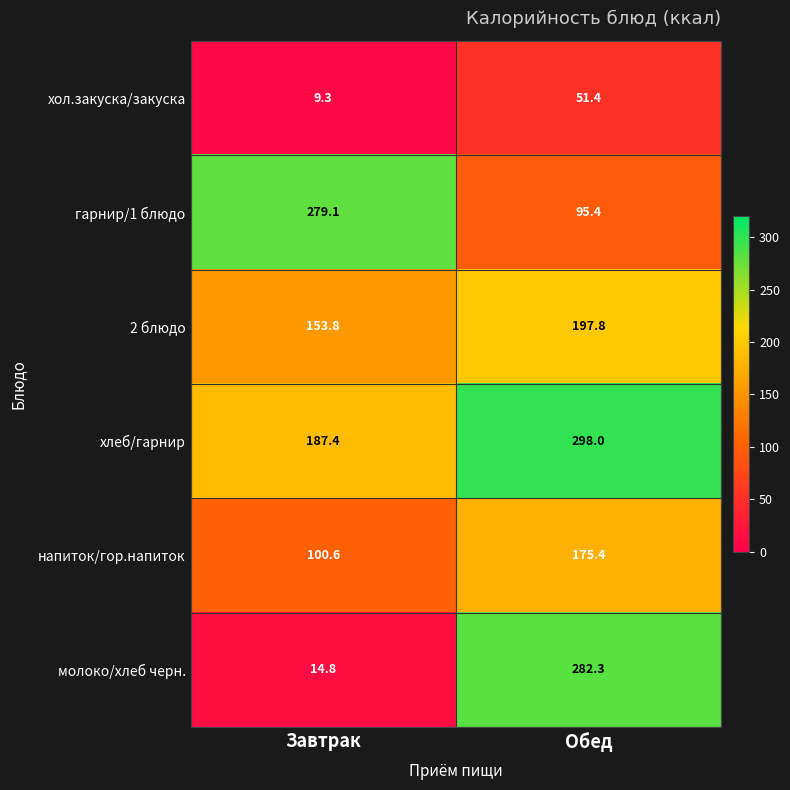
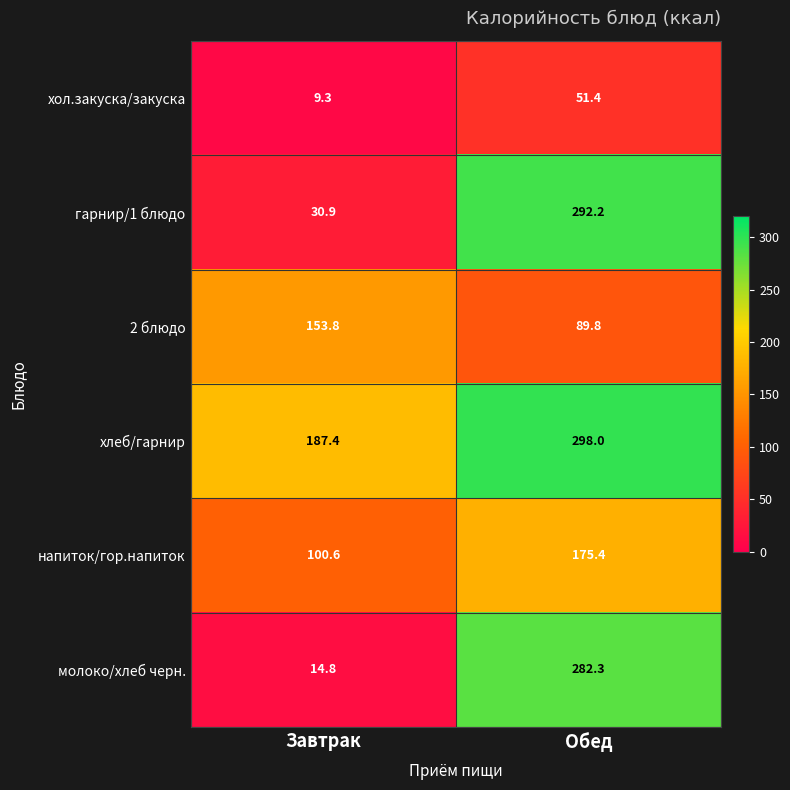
  {
    "хол.закуска/закуска": {
      "Завтрак": 9.3,
      "Обед": 51.4
    },
    "гарнир/1 блюдо": {
-     "Завтрак": 279.1,
-     "Обед": 95.4
+     "Завтрак": 30.9,
+     "Обед": 292.2
    },
    "2 блюдо": {
      "Завтрак": 153.8,
-     "Обед": 197.8
+     "Обед": 89.8
    },
    "хлеб/гарнир": {
      "Завтрак": 187.4,
      "Обед": 298.0
    },
    "напиток/гор.напиток": {
      "Завтрак": 100.6,
      "Обед": 175.4
    },
    "молоко/хлеб черн.": {
      "Завтрак": 14.8,
      "Обед": 282.3
    }
  }
